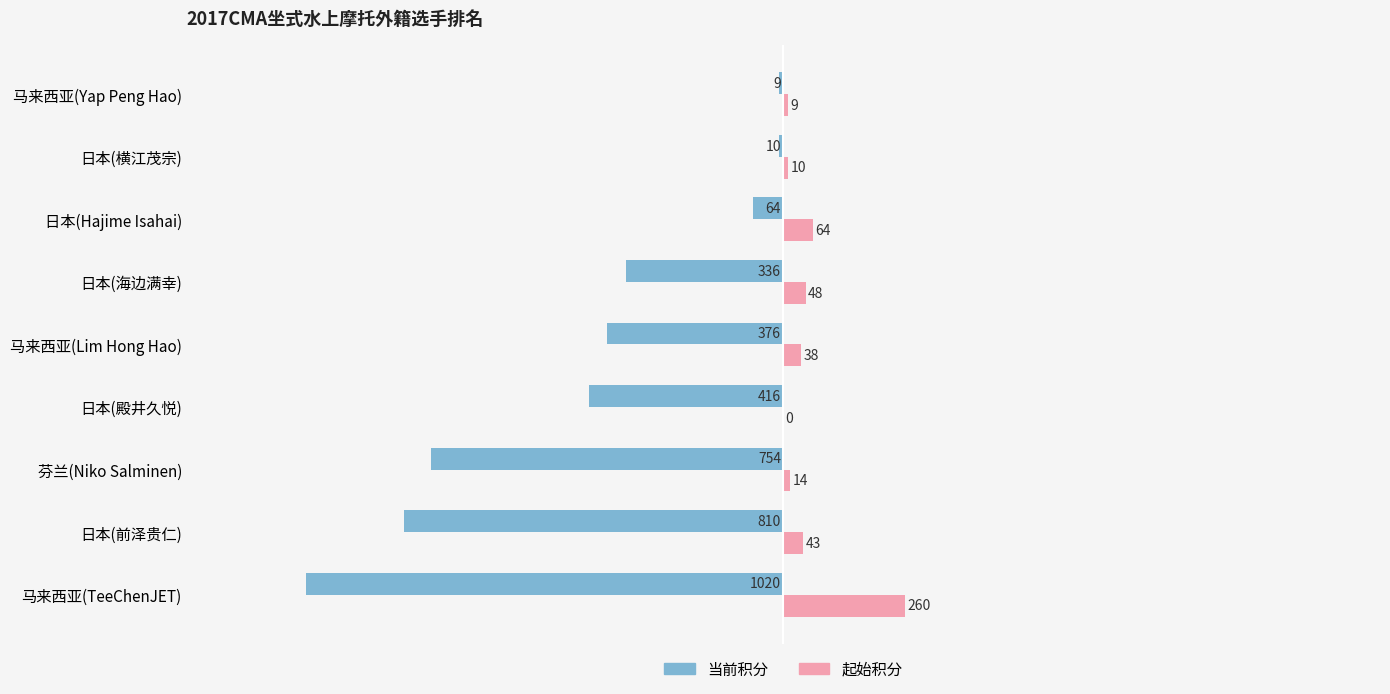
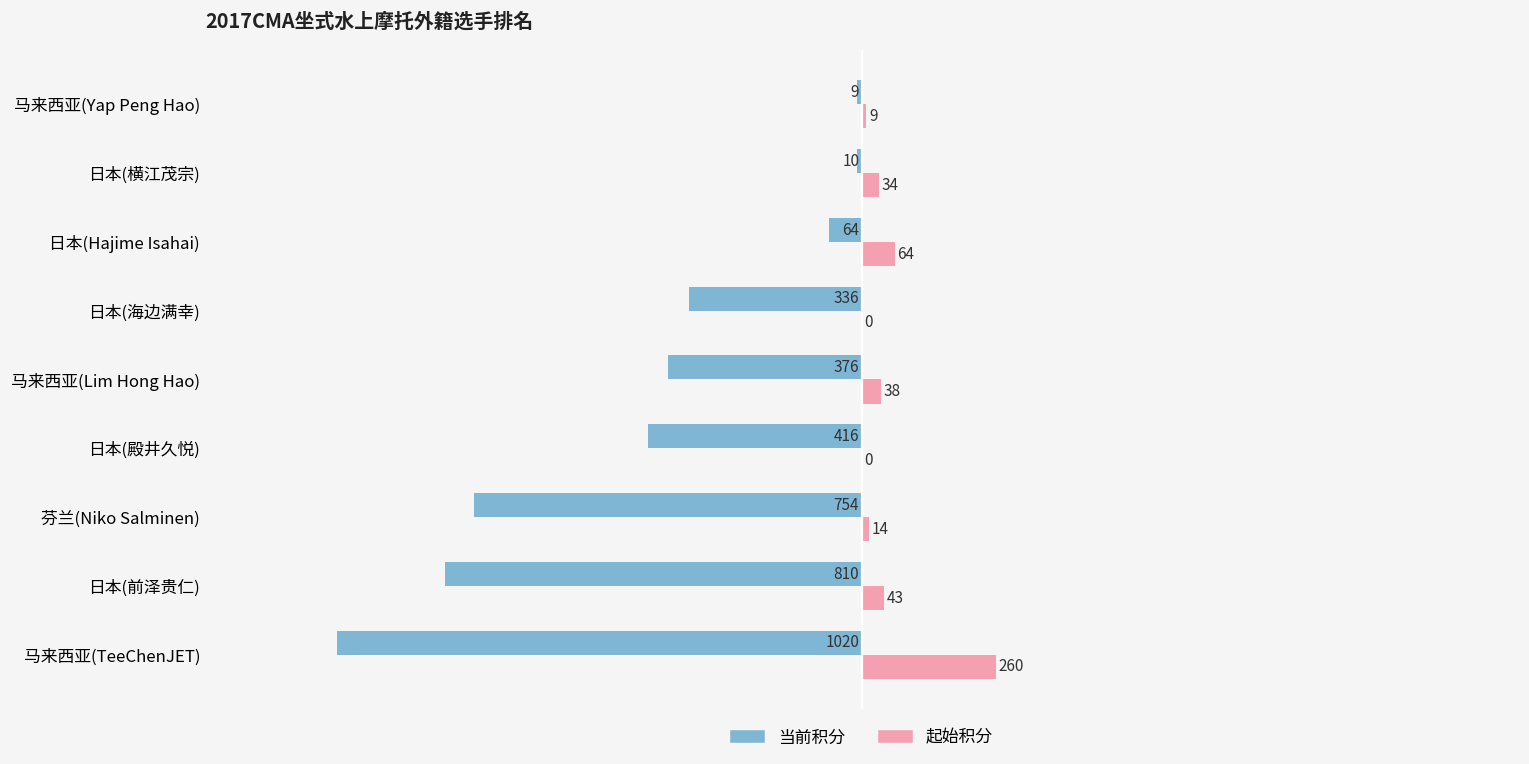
  {
    "起始积分": {
      "马来西亚(Yap Peng Hao)": 9,
-     "日本(横江茂宗)": 10,
+     "日本(横江茂宗)": 34,
      "日本(Hajime Isahai)": 64,
-     "日本(海边满幸)": 48,
+     "日本(海边满幸)": 0,
      "马来西亚(Lim Hong Hao)": 38,
      "日本(殿井久悦)": 0,
      "芬兰(Niko Salminen)": 14,
      "日本(前泽贵仁)": 43,
      "马来西亚(TeeChenJET)": 260
    }
  }
